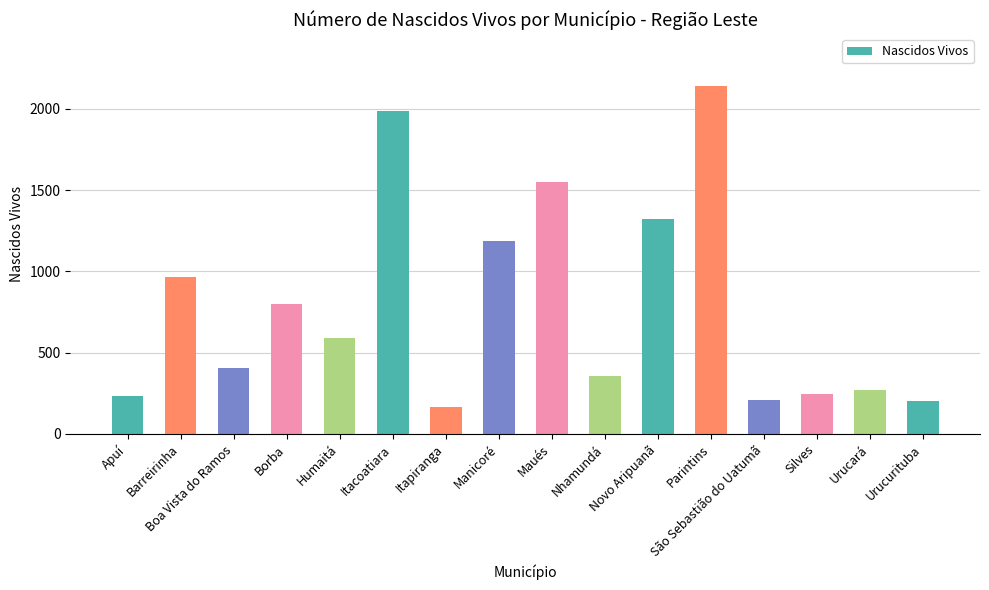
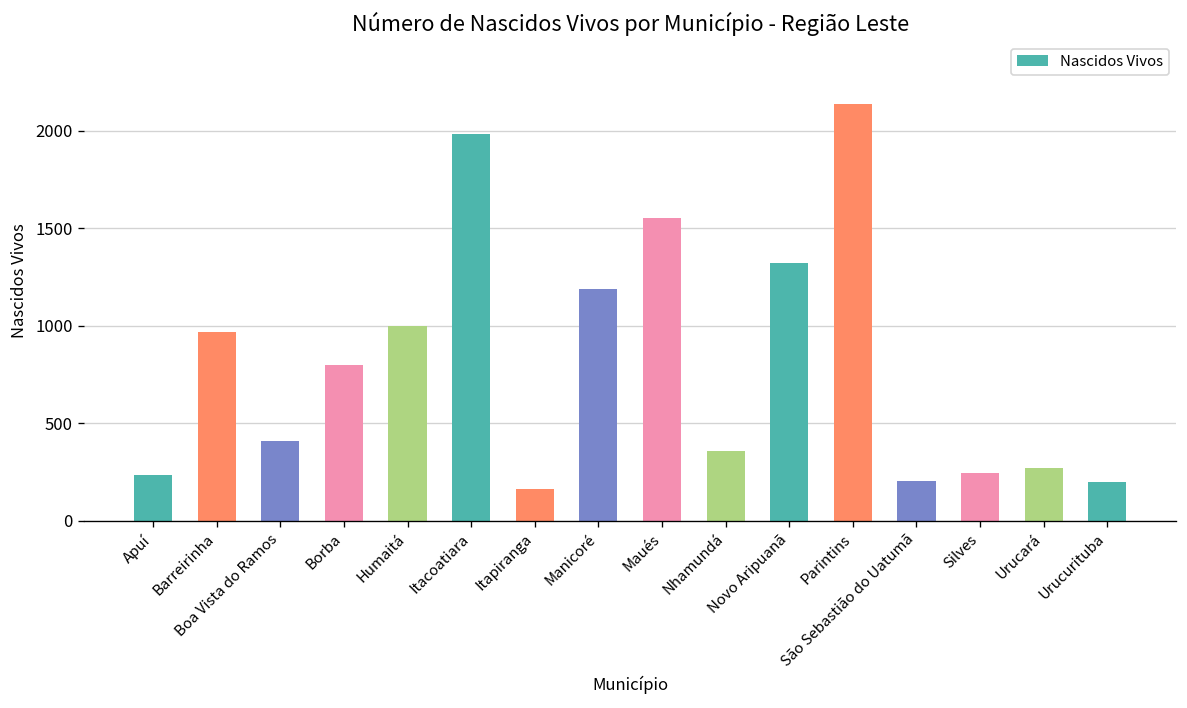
  {
    "Apuí": 230,
    "Barreirinha": 970,
    "Boa Vista do Ramos": 410,
    "Borba": 800,
-   "Humaitá": 590,
+   "Humaitá": 1000,
    "Itacoatiara": 1990,
    "Itapiranga": 170,
    "Manicoré": 1190,
    "Maués": 1550,
    "Nhamundá": 360,
    "Novo Aripuanã": 1320,
    "Parintins": 2140,
    "São Sebastião do Uatumã": 210,
    "Silves": 250,
    "Urucará": 270,
    "Urucurituba": 200
  }
